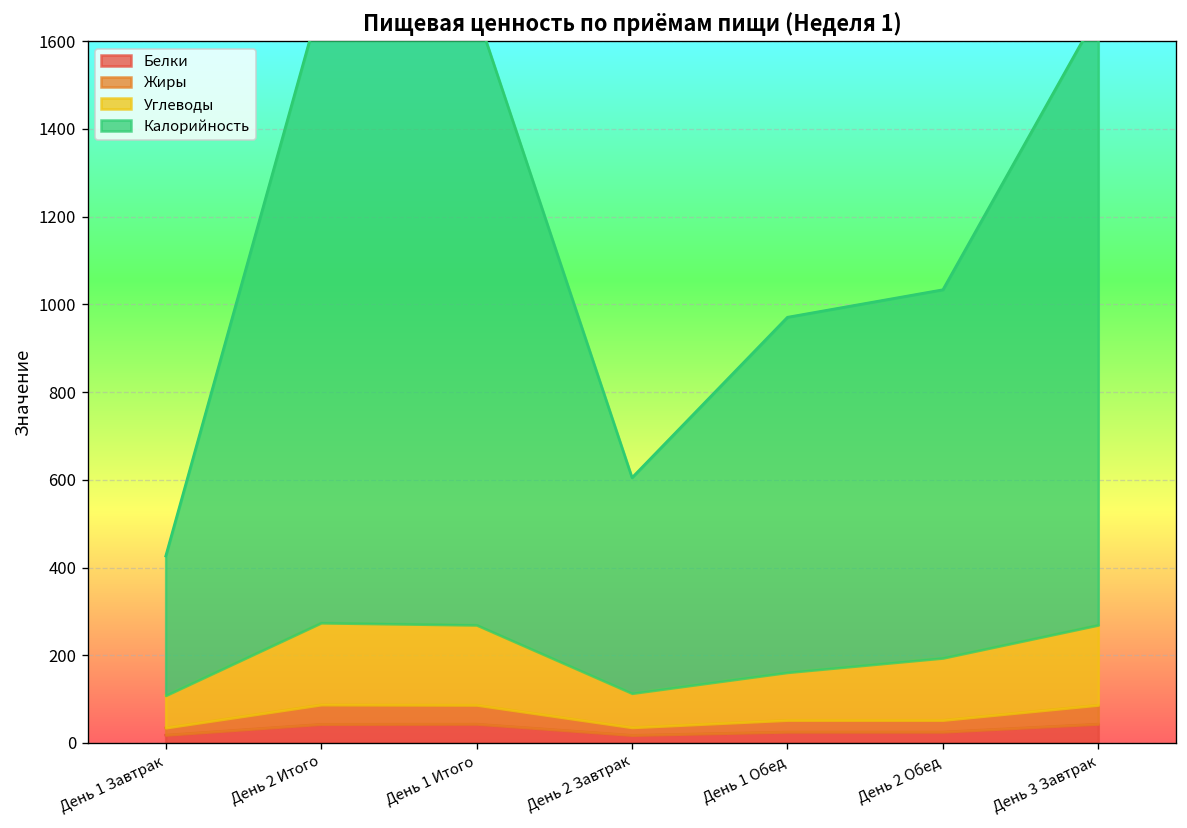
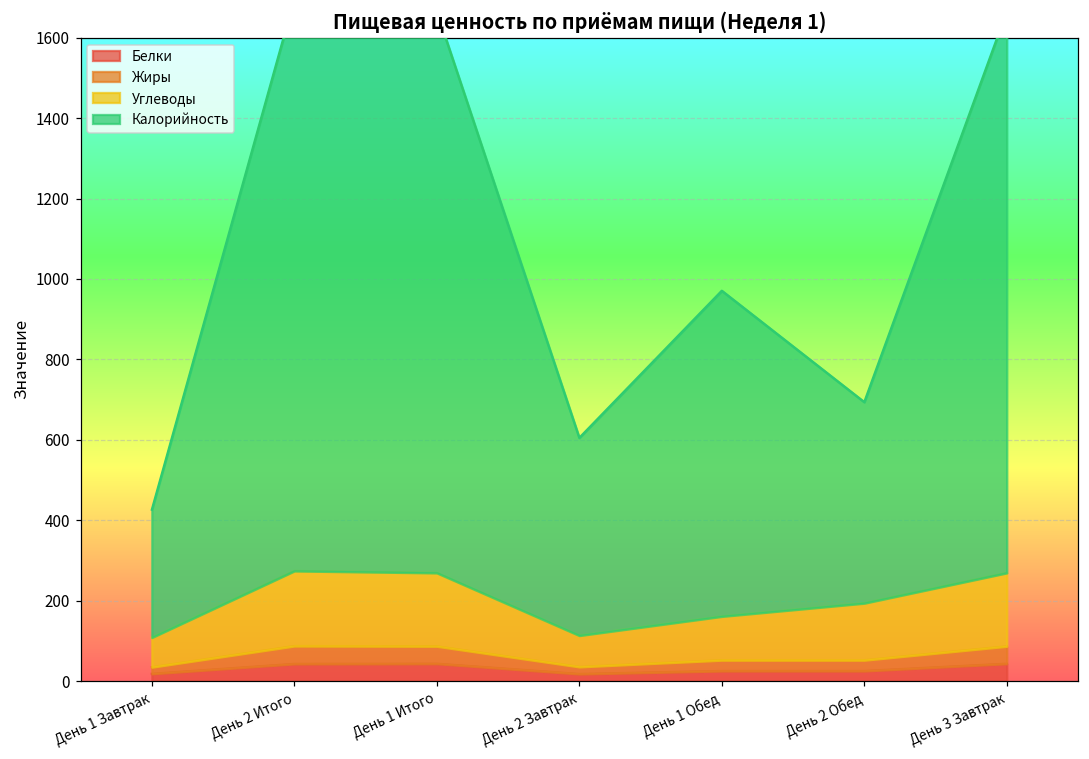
  {
    "Углеводы": {
      "День 1 Завтрак": 70,
      "День 2 Итого": 190,
      "День 1 Итого": 180,
      "День 2 Завтрак": 80,
      "День 1 Обед": 110,
      "День 2 Обед": 140,
      "День 3 Завтрак": 180
    },
    "Калорийность": {
      "День 1 Завтрак": 320,
      "День 2 Завтрак": 490,
      "День 1 Обед": 810,
-     "День 2 Обед": 840
+     "День 2 Обед": 500
    }
  }
